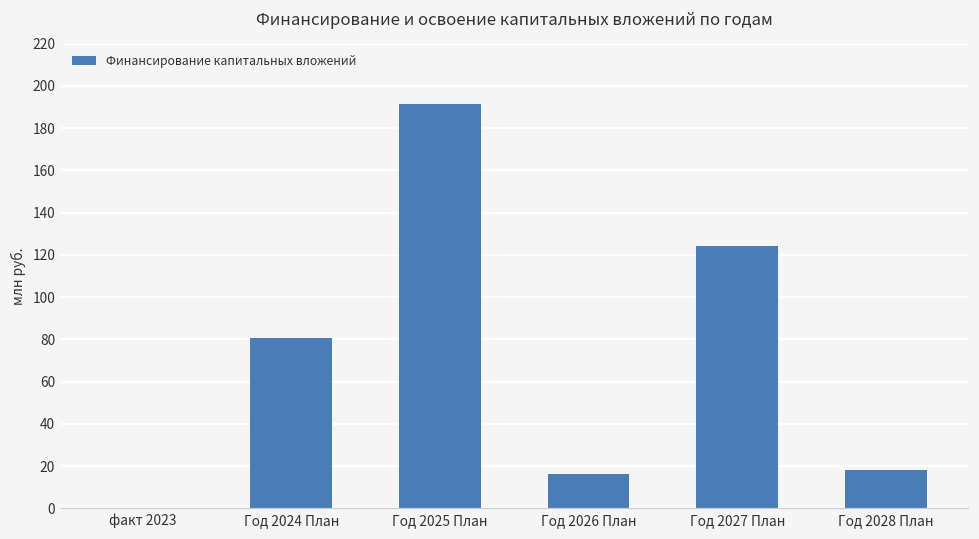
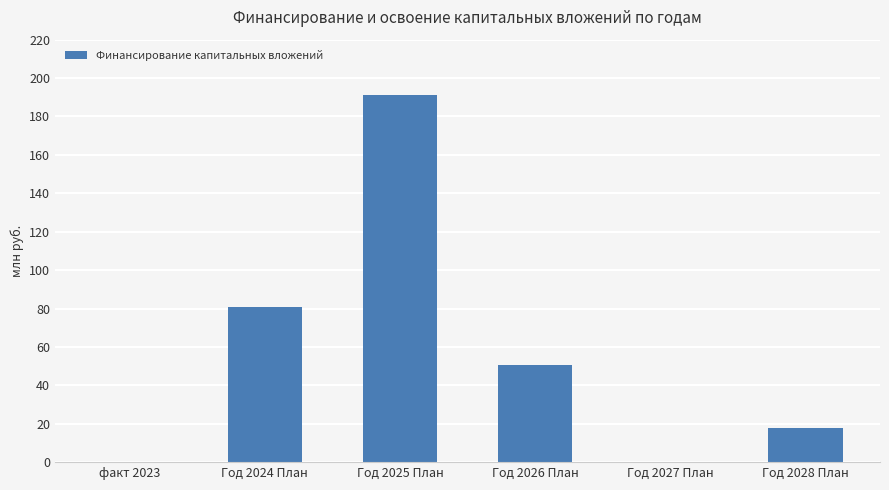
  {
    "факт 2023": 0,
    "Год 2024 План": 81,
    "Год 2025 План": 191,
-   "Год 2026 План": 16,
-   "Год 2027 План": 124,
+   "Год 2026 План": 51,
+   "Год 2027 План": 0,
    "Год 2028 План": 18
  }
